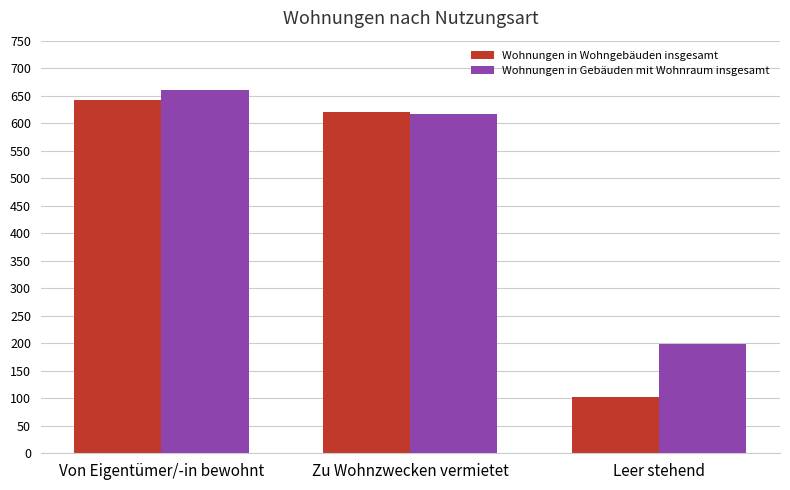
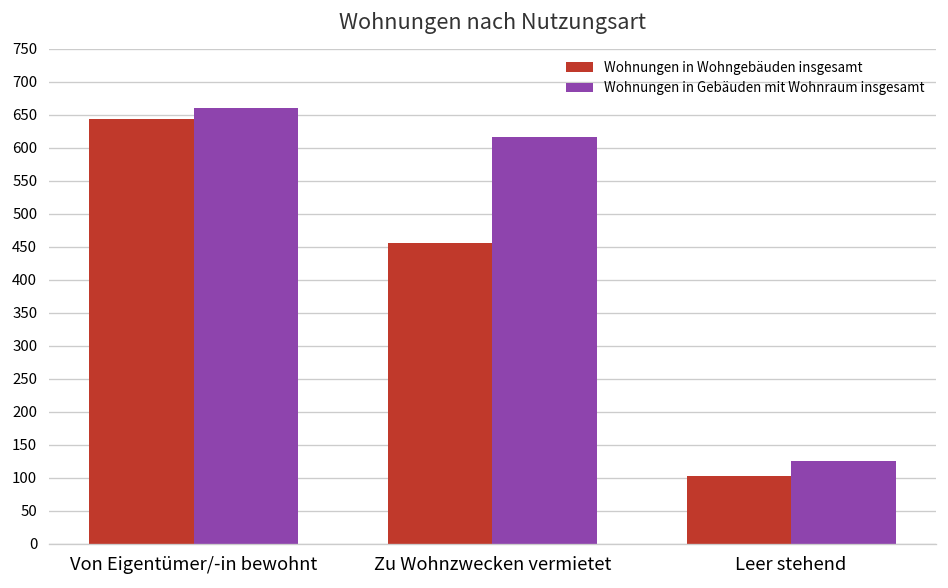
  {
    "Wohnungen in Wohngebäuden insgesamt": {
      "Von Eigentümer/-in bewohnt": 640,
-     "Zu Wohnzwecken vermietet": 620,
+     "Zu Wohnzwecken vermietet": 460,
      "Leer stehend": 100
    },
    "Wohnungen in Gebäuden mit Wohnraum insgesamt": {
      "Von Eigentümer/-in bewohnt": 660,
      "Zu Wohnzwecken vermietet": 620,
-     "Leer stehend": 200
+     "Leer stehend": 130
    }
  }
